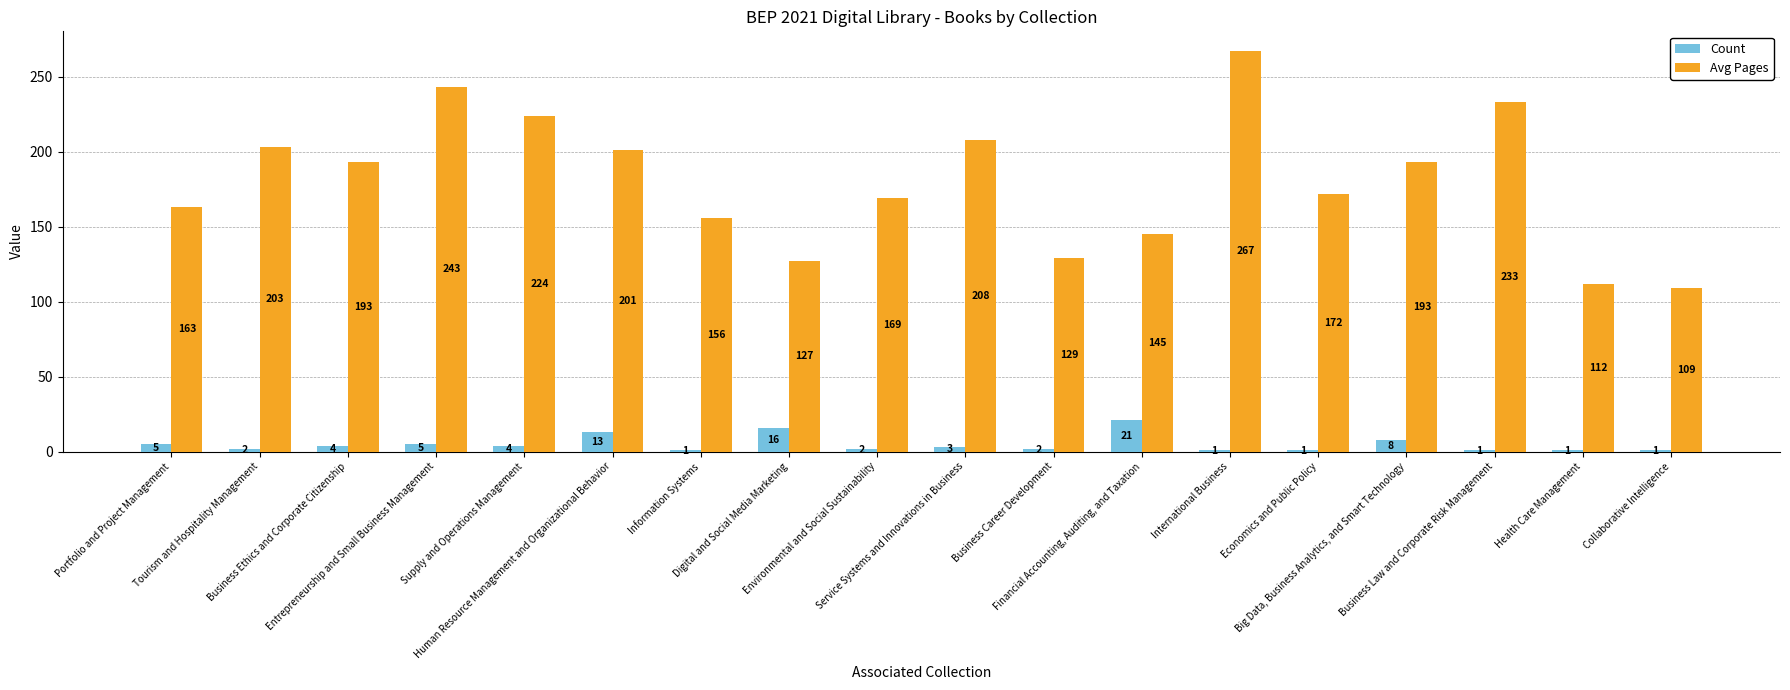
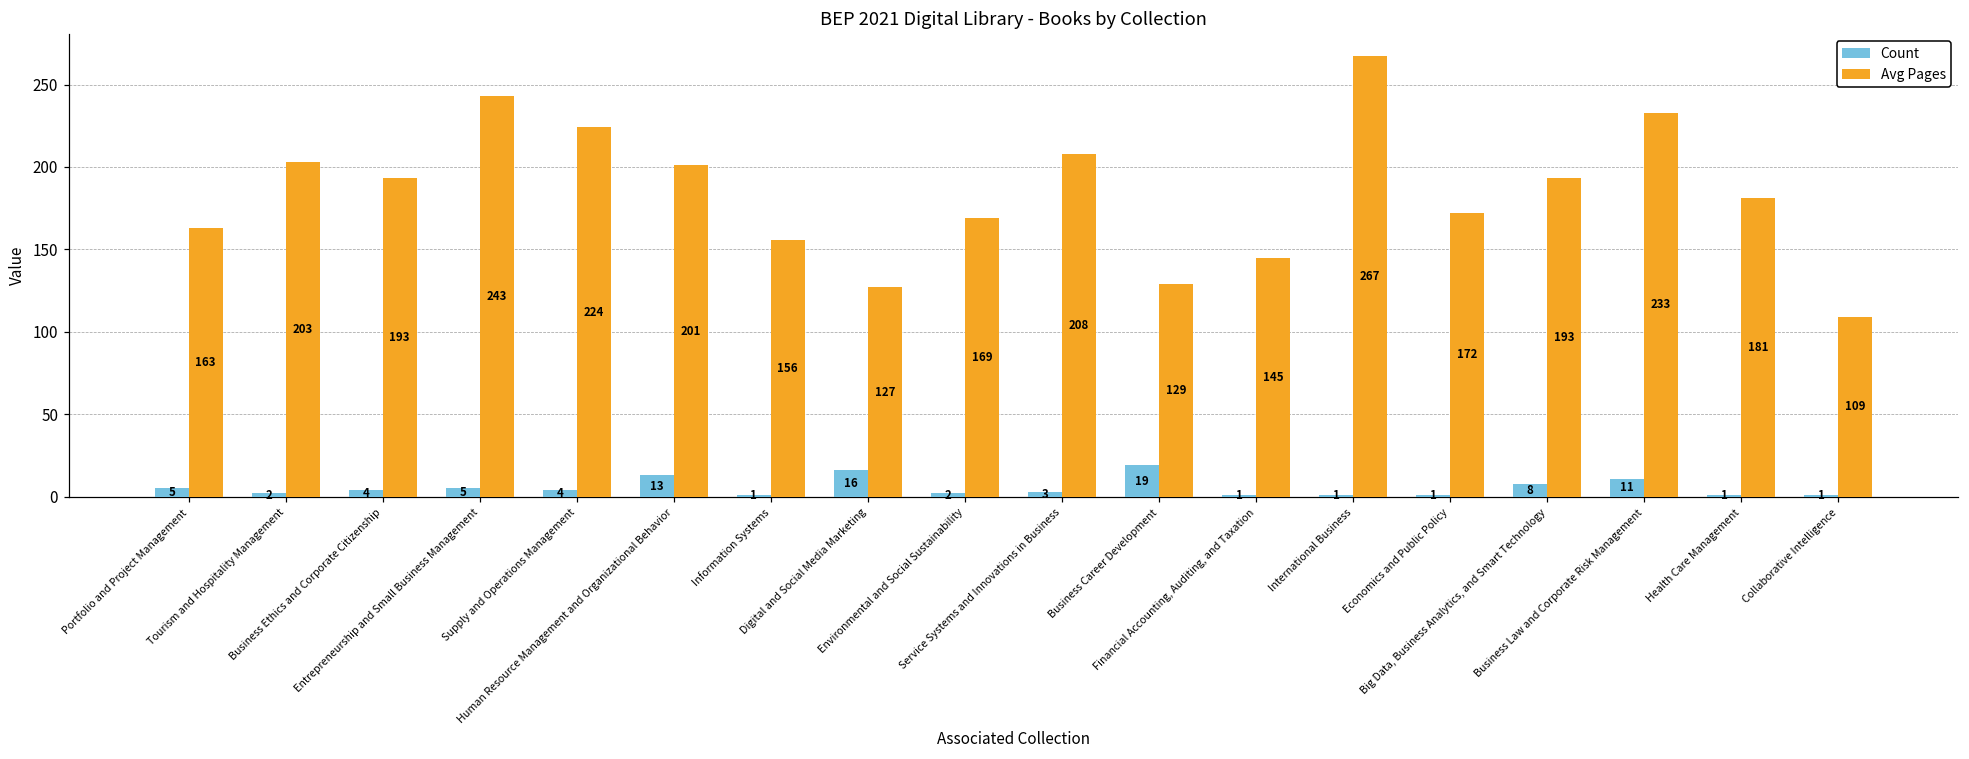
  {
    "Count": {
      "Portfolio and Project Management": 5,
      "Tourism and Hospitality Management": 2,
      "Business Ethics and Corporate Citizenship": 4,
      "Entrepreneurship and Small Business Management": 5,
      "Supply and Operations Management": 4,
      "Human Resource Management and Organizational Behavior": 13,
      "Information Systems": 1,
      "Digital and Social Media Marketing": 16,
      "Environmental and Social Sustainability": 2,
      "Service Systems and Innovations in Business": 3,
-     "Business Career Development": 2,
-     "Financial Accounting, Auditing, and Taxation": 21,
+     "Business Career Development": 19,
+     "Financial Accounting, Auditing, and Taxation": 1,
      "International Business": 1,
      "Economics and Public Policy": 1,
      "Big Data, Business Analytics, and Smart Technology": 8,
-     "Business Law and Corporate Risk Management": 1,
+     "Business Law and Corporate Risk Management": 11,
      "Health Care Management": 1,
      "Collaborative Intelligence": 1
    },
    "Avg Pages": {
      "Portfolio and Project Management": 163,
      "Tourism and Hospitality Management": 203,
      "Business Ethics and Corporate Citizenship": 193,
      "Entrepreneurship and Small Business Management": 243,
      "Supply and Operations Management": 224,
      "Human Resource Management and Organizational Behavior": 201,
      "Information Systems": 156,
      "Digital and Social Media Marketing": 127,
      "Environmental and Social Sustainability": 169,
      "Service Systems and Innovations in Business": 208,
      "Business Career Development": 129,
      "Financial Accounting, Auditing, and Taxation": 145,
      "International Business": 267,
      "Economics and Public Policy": 172,
      "Big Data, Business Analytics, and Smart Technology": 193,
      "Business Law and Corporate Risk Management": 233,
-     "Health Care Management": 112,
+     "Health Care Management": 181,
      "Collaborative Intelligence": 109
    }
  }
